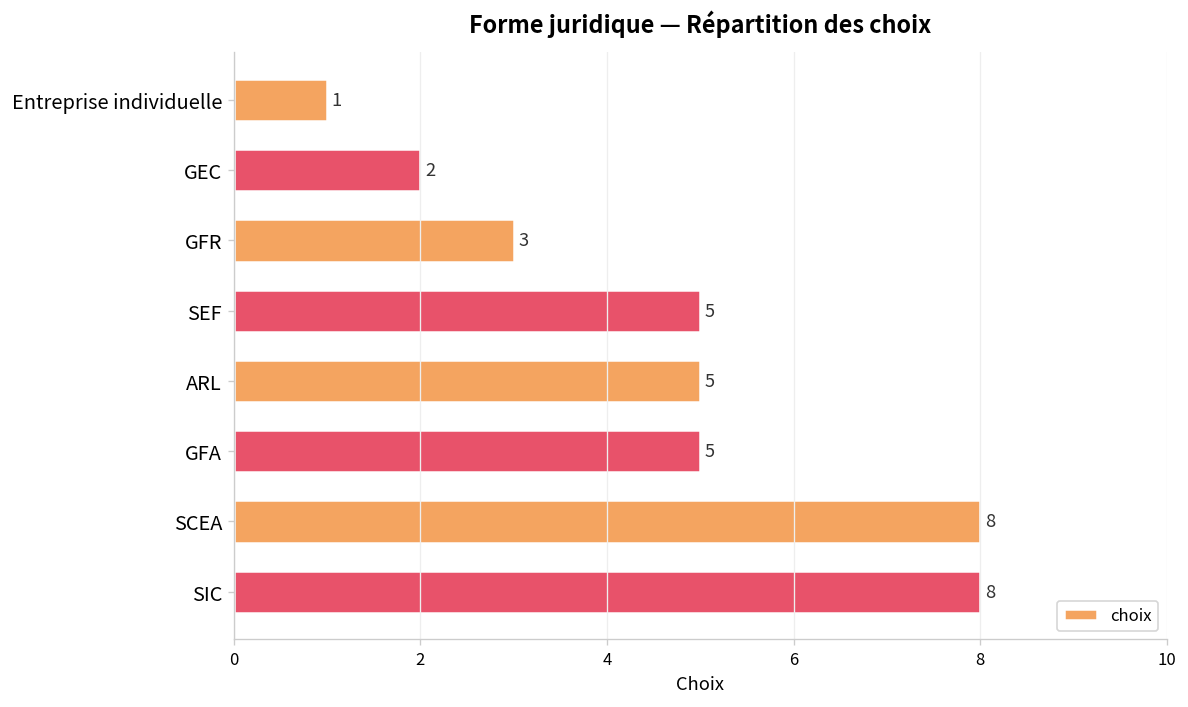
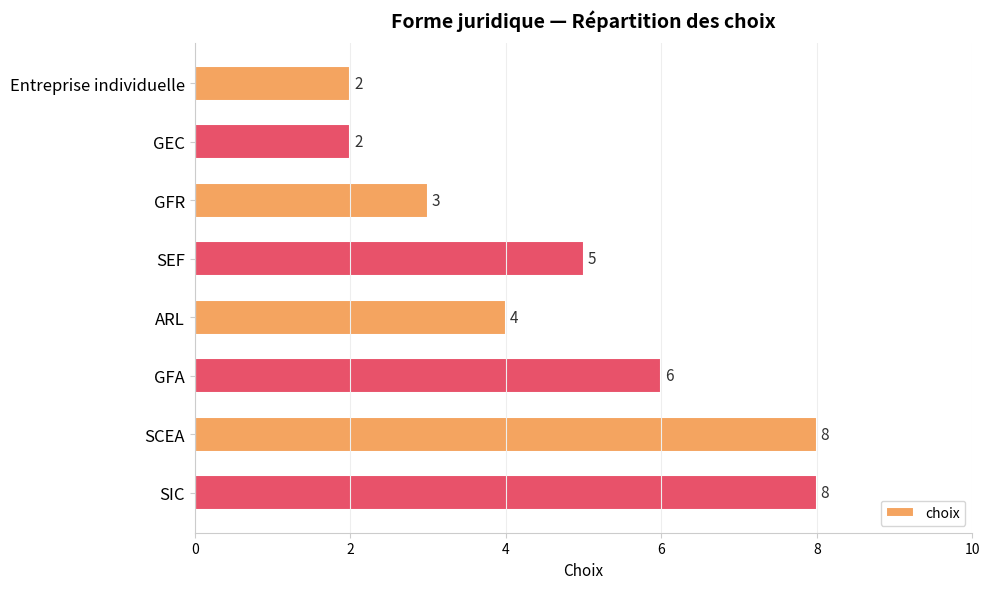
  {
-   "Entreprise individuelle": 1,
+   "Entreprise individuelle": 2,
    "GEC": 2,
    "GFR": 3,
    "SEF": 5,
-   "ARL": 5,
-   "GFA": 5,
+   "ARL": 4,
+   "GFA": 6,
    "SCEA": 8,
    "SIC": 8
  }
